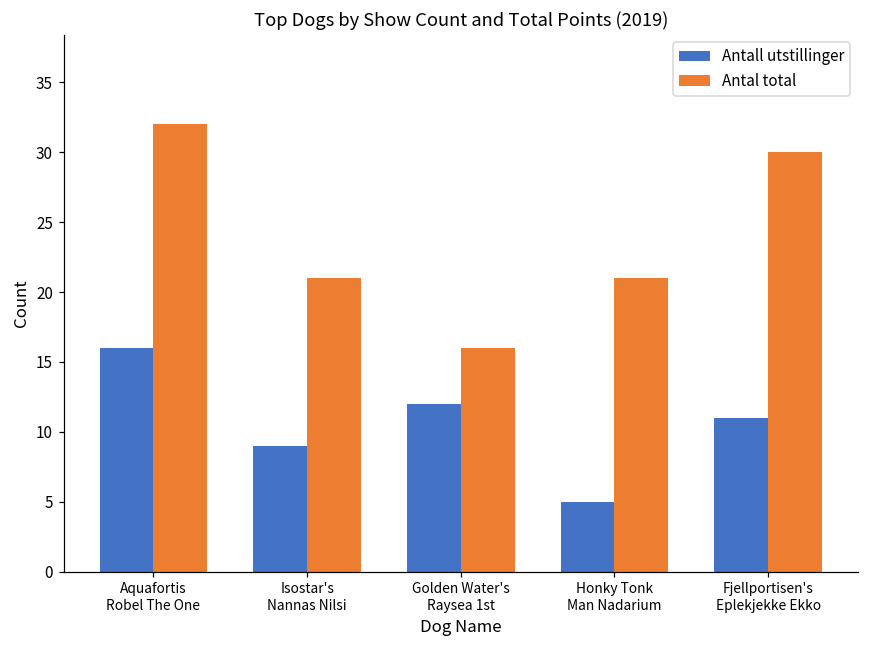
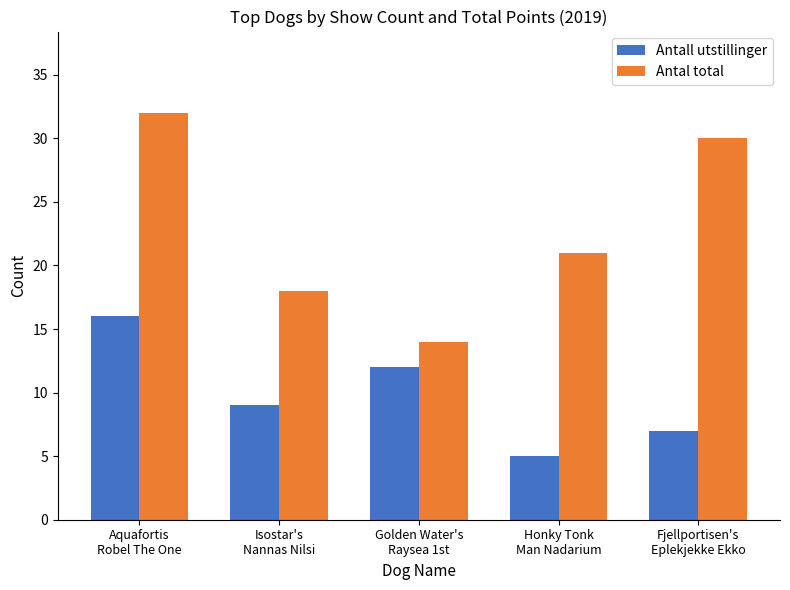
  {
    "Antall utstillinger": {
      "Aquafortis Robel The One": 16,
      "Isostar's Nannas Nilsi": 9,
      "Golden Water's Raysea 1st": 12,
      "Honky Tonk Man Nadarium": 5,
-     "Fjellportisen's Eplekjekke Ekko": 11
+     "Fjellportisen's Eplekjekke Ekko": 7
    },
    "Antal total": {
      "Aquafortis Robel The One": 32,
-     "Isostar's Nannas Nilsi": 21,
-     "Golden Water's Raysea 1st": 16,
+     "Isostar's Nannas Nilsi": 18,
+     "Golden Water's Raysea 1st": 14,
      "Honky Tonk Man Nadarium": 21,
      "Fjellportisen's Eplekjekke Ekko": 30
    }
  }
